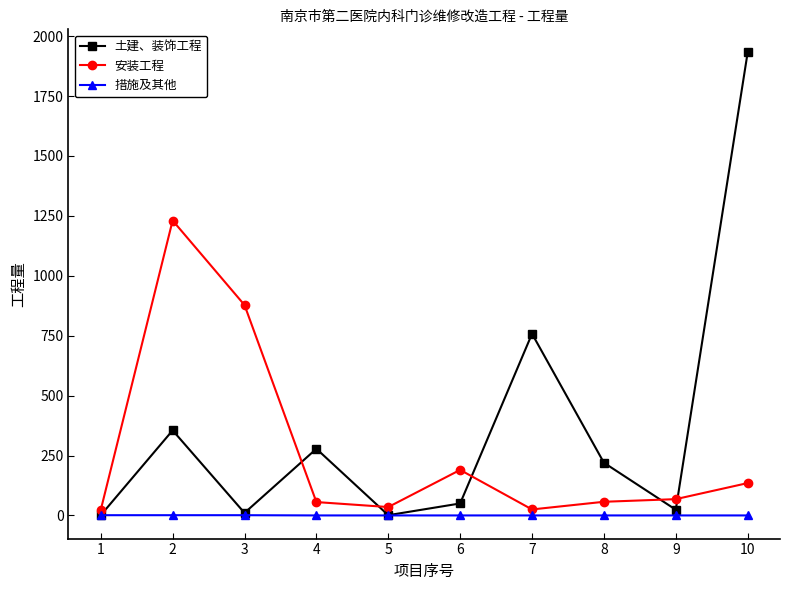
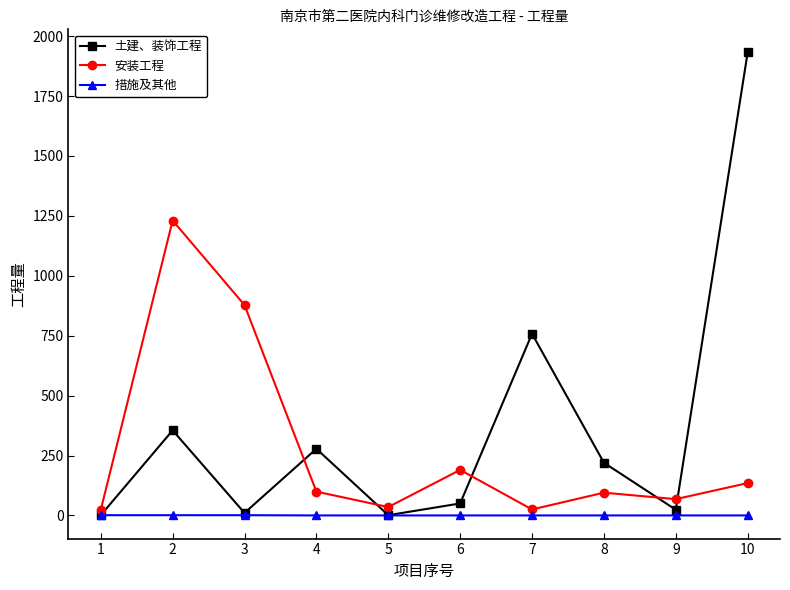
  {
    "土建、装饰工程": {
      "2": 360,
      "4": 280,
      "6": 50,
      "7": 760,
      "8": 220,
      "9": 20,
      "10": 1930
    },
    "安装工程": {
      "1": 20,
      "2": 1230,
      "3": 880,
-     "4": 60,
+     "4": 100,
      "5": 40,
      "6": 190,
      "7": 30,
-     "8": 60,
+     "8": 100,
      "9": 70,
      "10": 140
    },
    "措施及其他": {
      "2": 0,
      "4": 0,
      "6": 0,
      "7": 0,
      "8": 0,
      "9": 0,
      "10": 0
    }
  }
